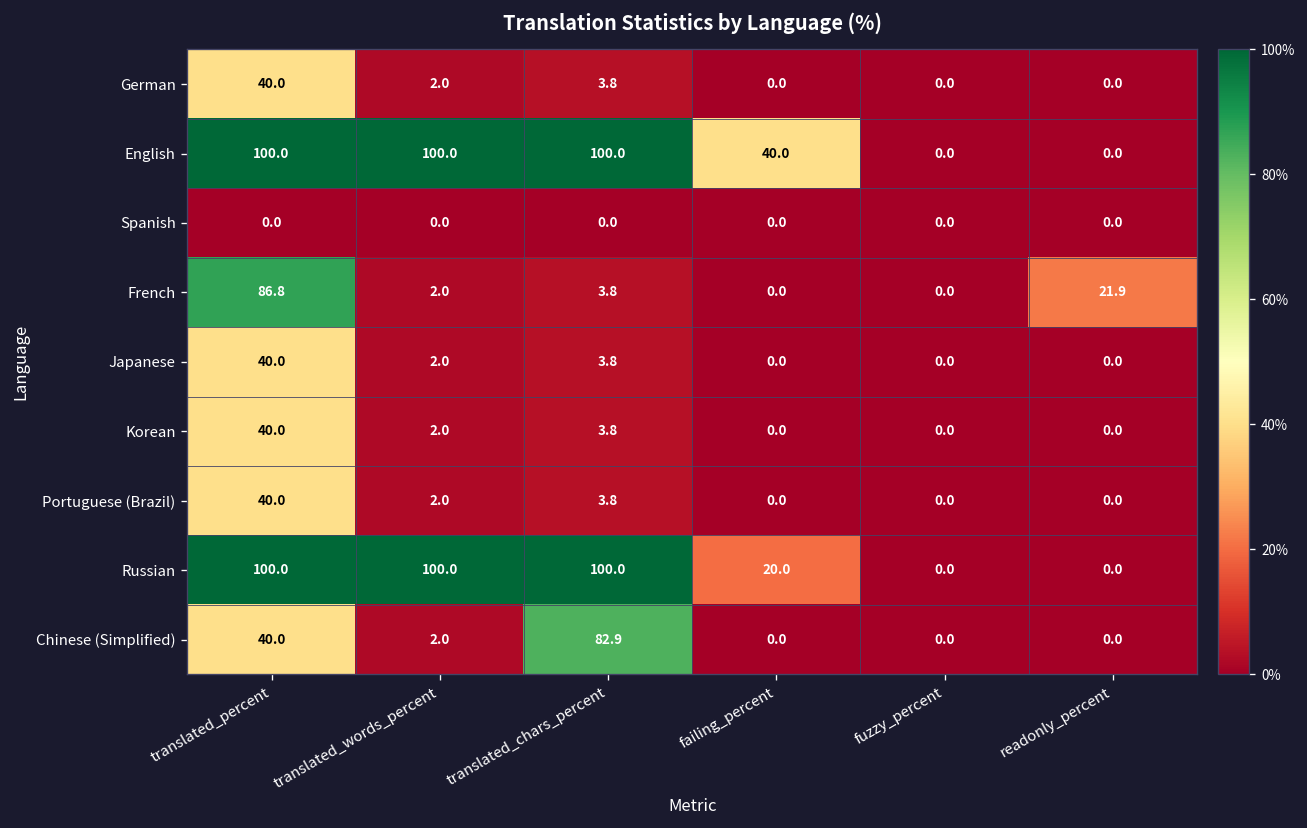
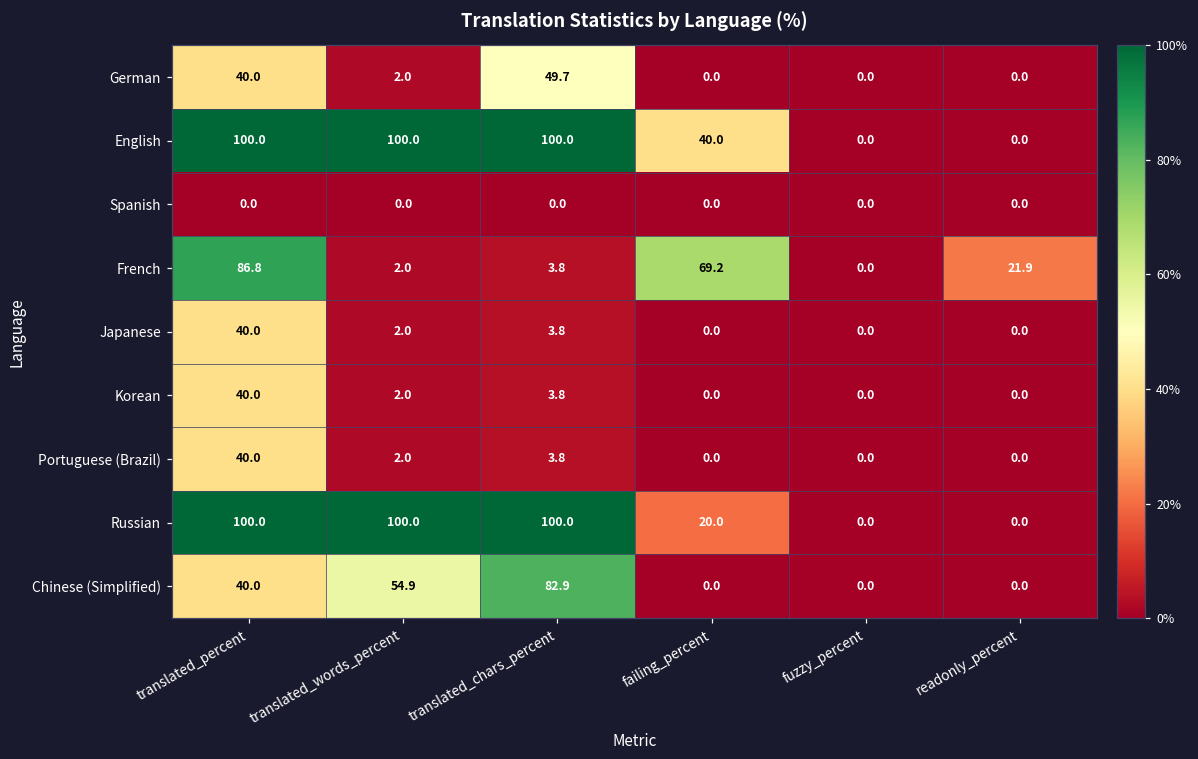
  {
    "German": {
      "translated_percent": 40.0,
      "translated_words_percent": 2.0,
-     "translated_chars_percent": 3.8,
+     "translated_chars_percent": 49.7,
      "failing_percent": 0.0,
      "fuzzy_percent": 0.0,
      "readonly_percent": 0.0
    },
    "English": {
      "translated_percent": 100.0,
      "translated_words_percent": 100.0,
      "translated_chars_percent": 100.0,
      "failing_percent": 40.0,
      "fuzzy_percent": 0.0,
      "readonly_percent": 0.0
    },
    "Spanish": {
      "translated_percent": 0.0,
      "translated_words_percent": 0.0,
      "translated_chars_percent": 0.0,
      "failing_percent": 0.0,
      "fuzzy_percent": 0.0,
      "readonly_percent": 0.0
    },
    "French": {
      "translated_percent": 86.8,
      "translated_words_percent": 2.0,
      "translated_chars_percent": 3.8,
-     "failing_percent": 0.0,
+     "failing_percent": 69.2,
      "fuzzy_percent": 0.0,
      "readonly_percent": 21.9
    },
    "Japanese": {
      "translated_percent": 40.0,
      "translated_words_percent": 2.0,
      "translated_chars_percent": 3.8,
      "failing_percent": 0.0,
      "fuzzy_percent": 0.0,
      "readonly_percent": 0.0
    },
    "Korean": {
      "translated_percent": 40.0,
      "translated_words_percent": 2.0,
      "translated_chars_percent": 3.8,
      "failing_percent": 0.0,
      "fuzzy_percent": 0.0,
      "readonly_percent": 0.0
    },
    "Portuguese (Brazil)": {
      "translated_percent": 40.0,
      "translated_words_percent": 2.0,
      "translated_chars_percent": 3.8,
      "failing_percent": 0.0,
      "fuzzy_percent": 0.0,
      "readonly_percent": 0.0
    },
    "Russian": {
      "translated_percent": 100.0,
      "translated_words_percent": 100.0,
      "translated_chars_percent": 100.0,
      "failing_percent": 20.0,
      "fuzzy_percent": 0.0,
      "readonly_percent": 0.0
    },
    "Chinese (Simplified)": {
      "translated_percent": 40.0,
-     "translated_words_percent": 2.0,
+     "translated_words_percent": 54.9,
      "translated_chars_percent": 82.9,
      "failing_percent": 0.0,
      "fuzzy_percent": 0.0,
      "readonly_percent": 0.0
    }
  }
